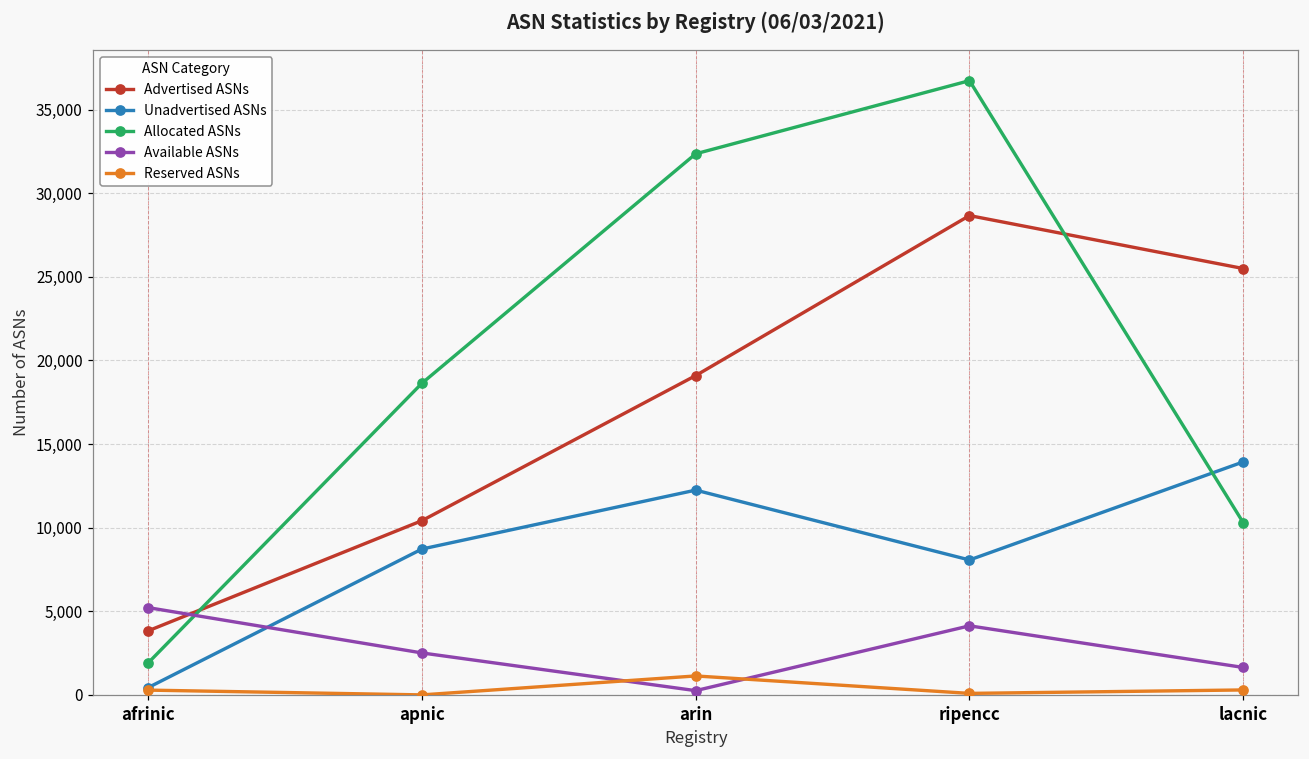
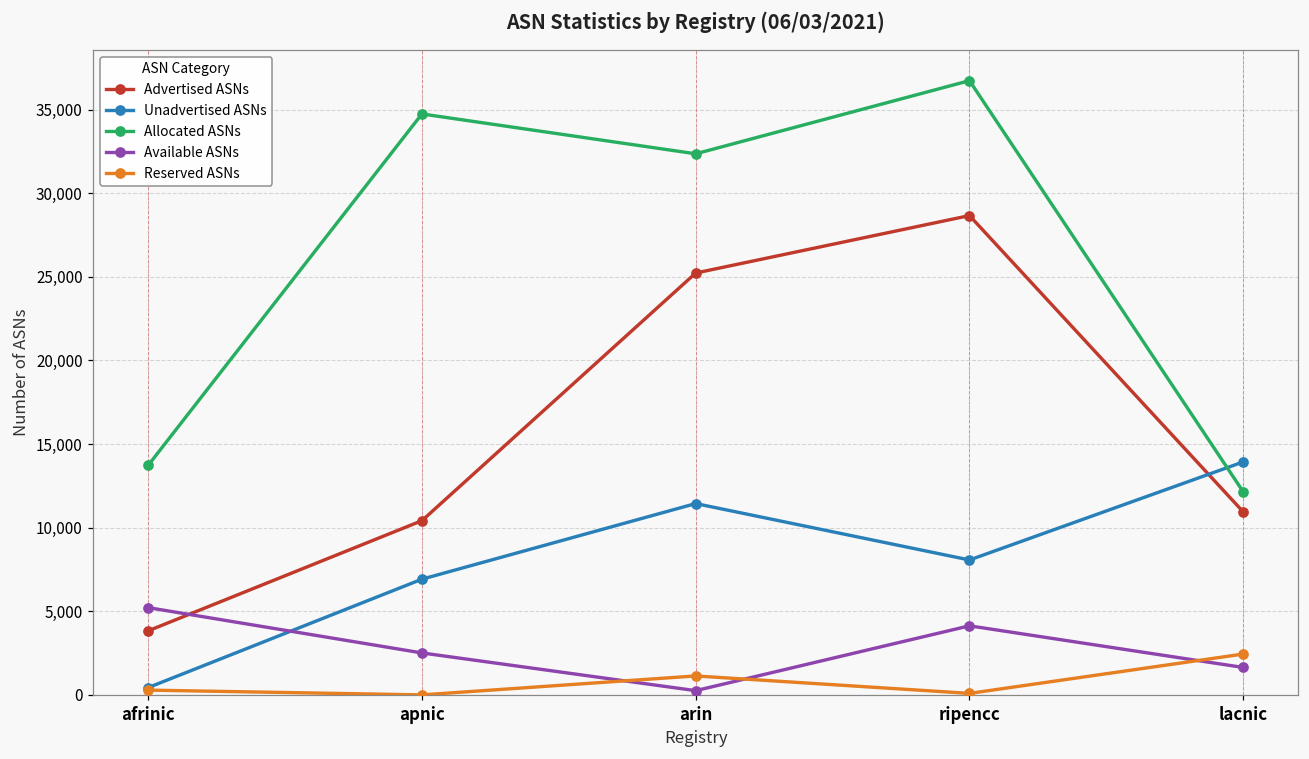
  {
    "Advertised ASNs": {
      "afrinic": "3,800",
      "apnic": "10,400",
-     "arin": "19,100",
+     "arin": "25,200",
      "ripencc": "28,700",
-     "lacnic": "25,500"
+     "lacnic": "10,900"
    },
    "Unadvertised ASNs": {
-     "apnic": "8,700",
-     "arin": "12,200",
+     "apnic": "6,900",
+     "arin": "11,400",
      "ripencc": "8,100",
      "lacnic": "13,900"
    },
    "Allocated ASNs": {
-     "afrinic": "1,900",
-     "apnic": "18,600",
+     "afrinic": "13,700",
+     "apnic": "34,700",
      "arin": "32,400",
      "ripencc": "36,700",
-     "lacnic": "10,300"
+     "lacnic": "12,100"
    },
    "Available ASNs": {
      "afrinic": "5,200",
      "apnic": "2,500",
      "arin": "300",
      "ripencc": "4,100",
      "lacnic": "1,600"
    },
    "Reserved ASNs": {
      "apnic": "0",
      "arin": "1,100",
      "ripencc": "100",
-     "lacnic": "300"
+     "lacnic": "2,400"
    }
  }
